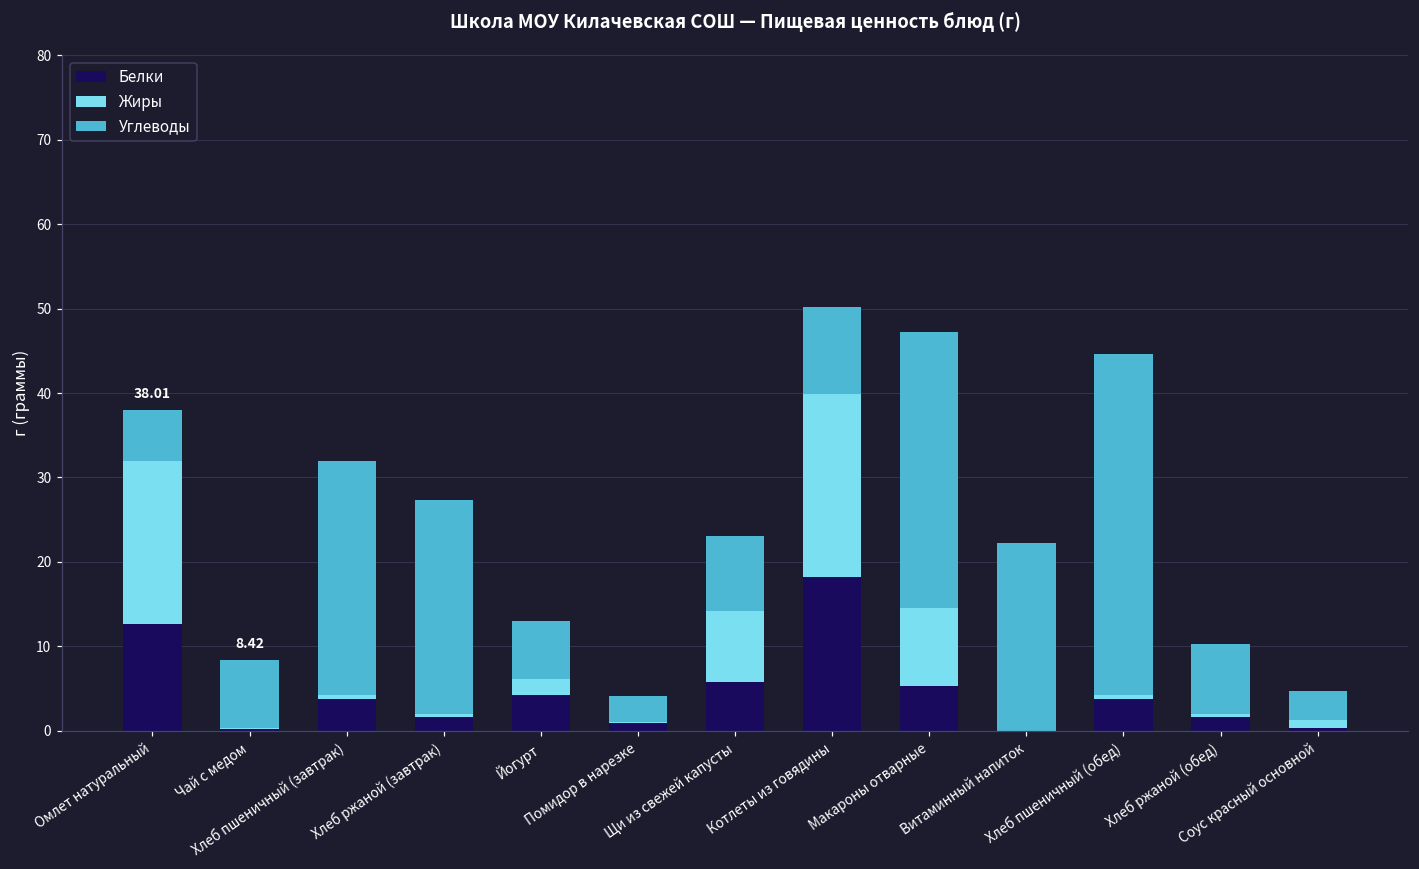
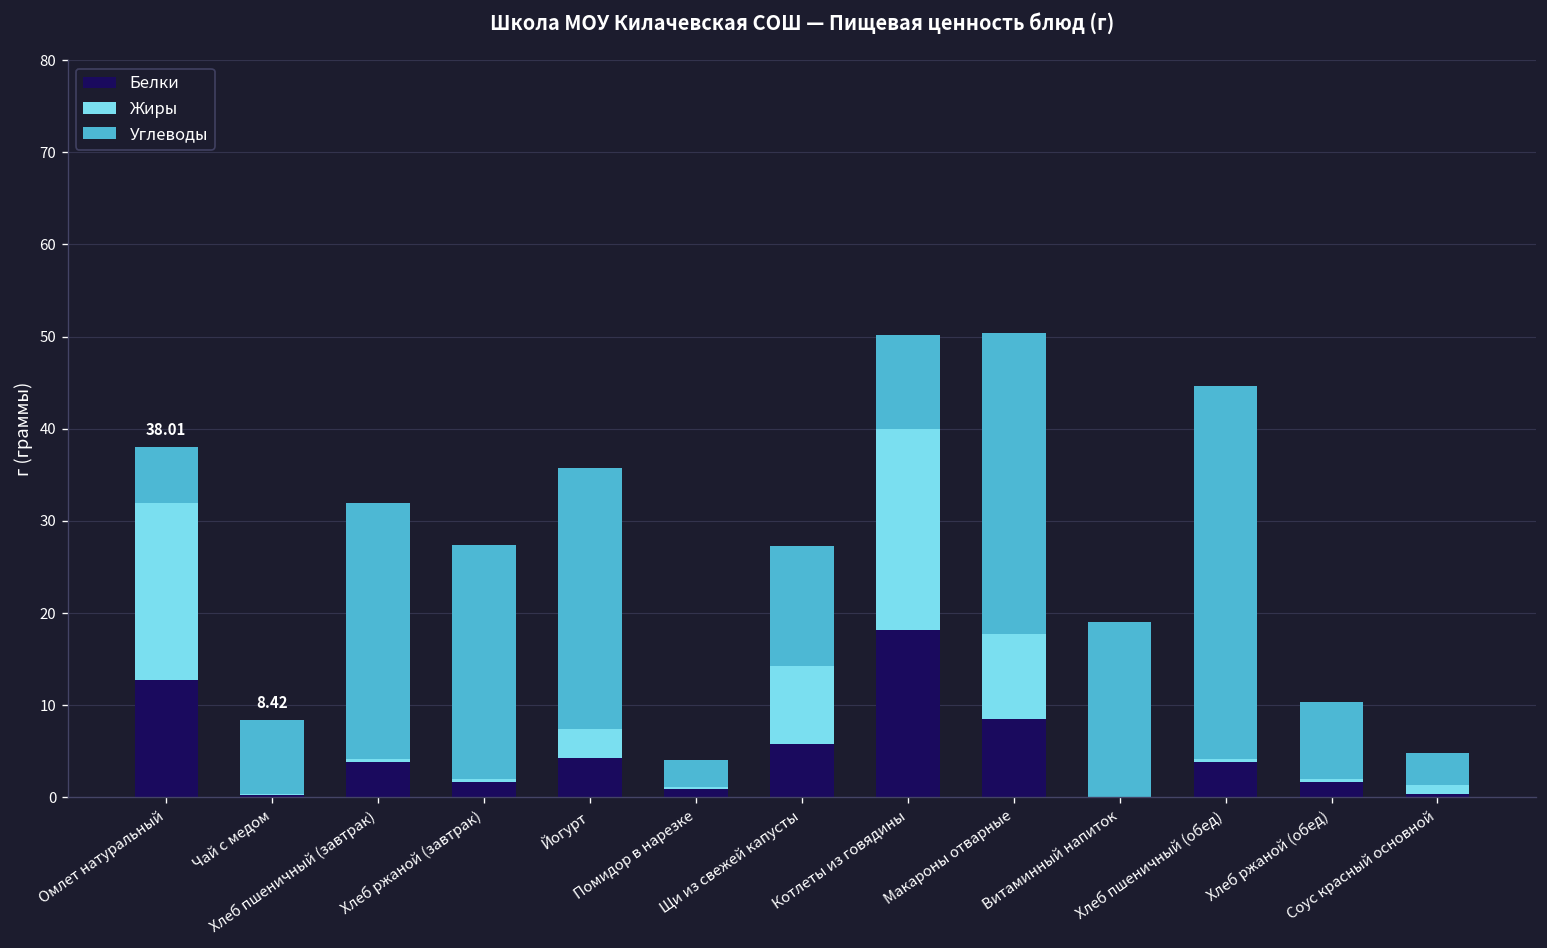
  {
    "Белки": {
      "Омлет натуральный": 13,
      "Хлеб пшеничный (завтрак)": 4,
      "Хлеб ржаной (завтрак)": 2,
      "Йогурт": 4,
      "Помидор в нарезке": 1,
      "Щи из свежей капусты": 6,
      "Котлеты из говядины": 18,
-     "Макароны отварные": 5,
+     "Макароны отварные": 8,
      "Витаминный напиток": 0,
      "Хлеб пшеничный (обед)": 4,
      "Хлеб ржаной (обед)": 2,
      "Соус красный основной": 0
    },
    "Жиры": {
      "Омлет натуральный": 19,
      "Хлеб пшеничный (завтрак)": 0,
-     "Йогурт": 2,
+     "Йогурт": 3,
      "Щи из свежей капусты": 8,
      "Котлеты из говядины": 22,
      "Макароны отварные": 9,
      "Витаминный напиток": 0,
      "Хлеб пшеничный (обед)": 0,
      "Соус красный основной": 1
    },
    "Углеводы": {
      "Хлеб пшеничный (завтрак)": 28,
      "Хлеб ржаной (завтрак)": 25,
-     "Йогурт": 7,
+     "Йогурт": 28,
      "Помидор в нарезке": 3,
-     "Щи из свежей капусты": 9,
+     "Щи из свежей капусты": 13,
      "Котлеты из говядины": 10,
      "Макароны отварные": 33,
-     "Витаминный напиток": 22,
+     "Витаминный напиток": 19,
      "Хлеб пшеничный (обед)": 40,
      "Хлеб ржаной (обед)": 8,
      "Соус красный основной": 3
    }
  }
